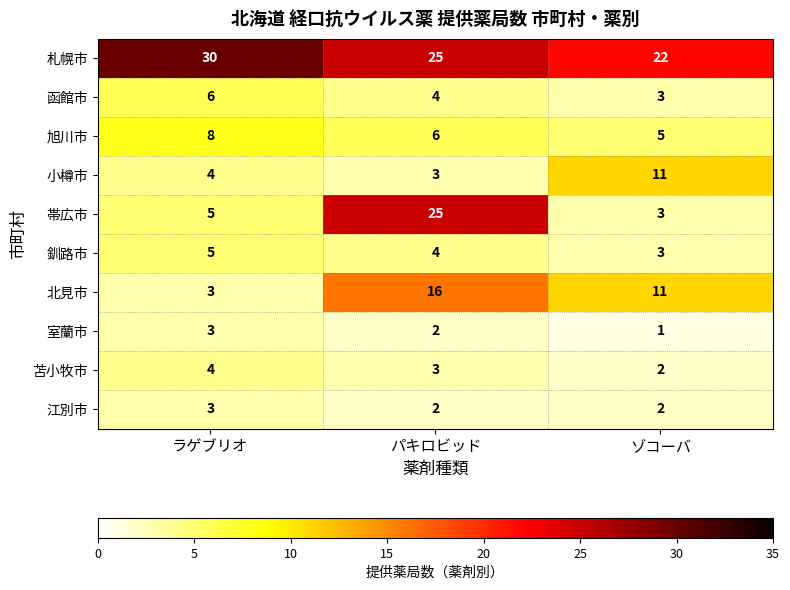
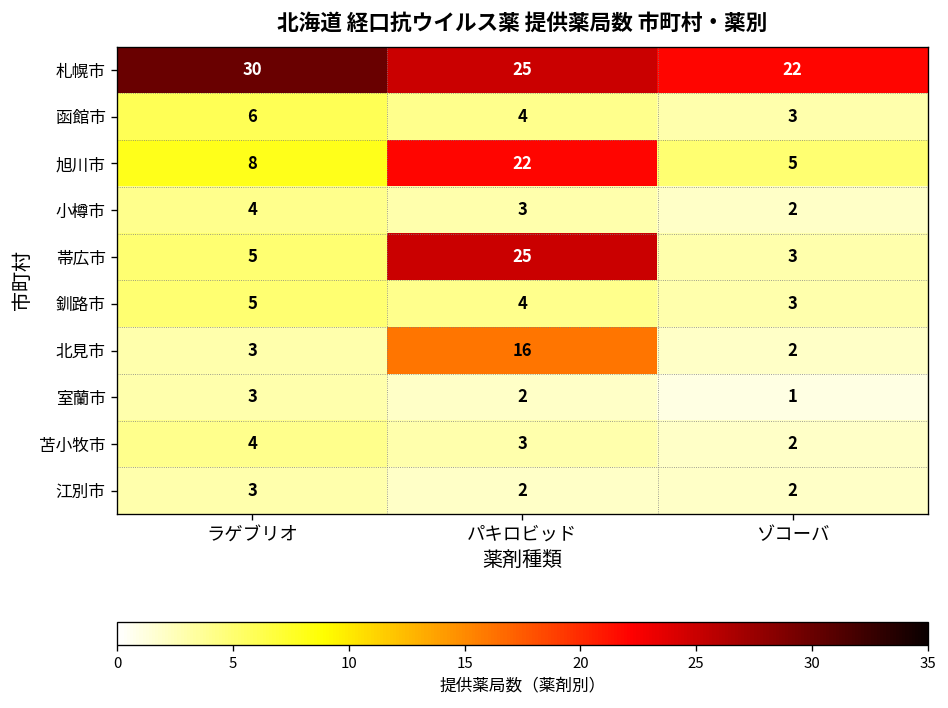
  {
    "札幌市": {
      "ラゲブリオ": 30,
      "パキロビッド": 25,
      "ゾコーバ": 22
    },
    "函館市": {
      "ラゲブリオ": 6,
      "パキロビッド": 4,
      "ゾコーバ": 3
    },
    "旭川市": {
      "ラゲブリオ": 8,
-     "パキロビッド": 6,
+     "パキロビッド": 22,
      "ゾコーバ": 5
    },
    "小樽市": {
      "ラゲブリオ": 4,
      "パキロビッド": 3,
-     "ゾコーバ": 11
+     "ゾコーバ": 2
    },
    "帯広市": {
      "ラゲブリオ": 5,
      "パキロビッド": 25,
      "ゾコーバ": 3
    },
    "釧路市": {
      "ラゲブリオ": 5,
      "パキロビッド": 4,
      "ゾコーバ": 3
    },
    "北見市": {
      "ラゲブリオ": 3,
      "パキロビッド": 16,
-     "ゾコーバ": 11
+     "ゾコーバ": 2
    },
    "室蘭市": {
      "ラゲブリオ": 3,
      "パキロビッド": 2,
      "ゾコーバ": 1
    },
    "苫小牧市": {
      "ラゲブリオ": 4,
      "パキロビッド": 3,
      "ゾコーバ": 2
    },
    "江別市": {
      "ラゲブリオ": 3,
      "パキロビッド": 2,
      "ゾコーバ": 2
    }
  }
